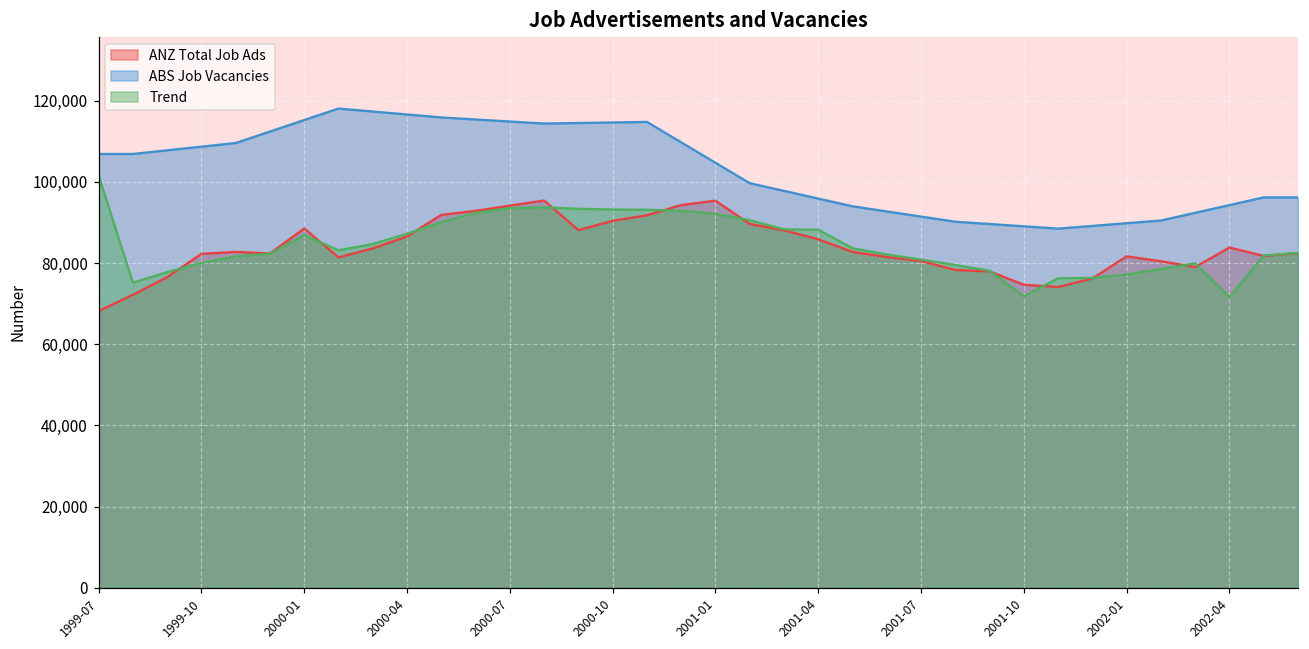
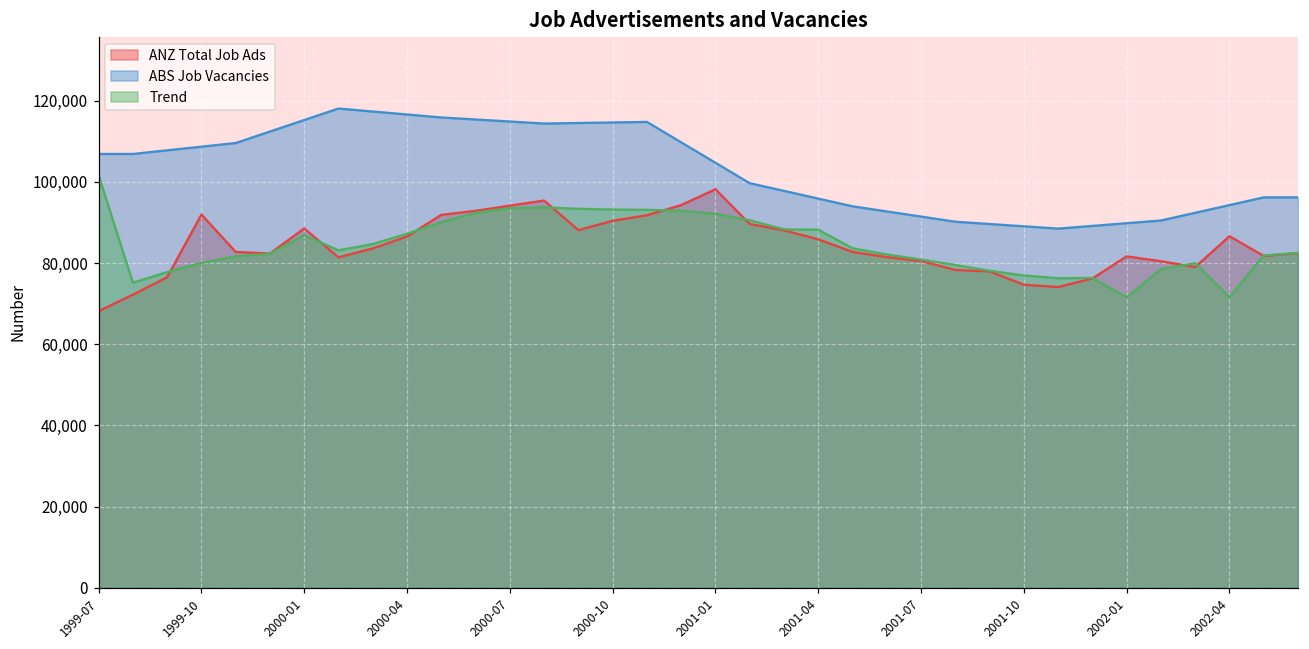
  {
    "ANZ Total Job Ads": {
      "1999-07": "68,000",
-     "1999-10": "82,000",
+     "1999-10": "92,000",
      "2000-01": "89,000",
      "2000-10": "90,000",
-     "2001-01": "95,000",
+     "2001-01": "98,000",
      "2001-04": "86,000",
      "2001-10": "75,000",
      "2002-01": "82,000",
-     "2002-04": "84,000"
+     "2002-04": "87,000"
    },
    "ABS Job Vacancies": {
      "1999-07": "107,000",
      "1999-10": "109,000",
      "2000-01": "115,000",
      "2000-04": "117,000",
      "2000-07": "115,000",
      "2000-10": "115,000",
      "2001-01": "105,000",
      "2001-04": "96,000",
      "2001-07": "91,000",
      "2001-10": "89,000",
      "2002-01": "90,000",
      "2002-04": "94,000"
    },
    "Trend": {
      "1999-07": "102,000",
      "1999-10": "80,000",
      "2000-01": "87,000",
      "2000-10": "93,000",
      "2001-01": "92,000",
      "2001-04": "88,000",
-     "2001-10": "72,000",
-     "2002-01": "77,000",
+     "2001-10": "77,000",
+     "2002-01": "72,000",
      "2002-04": "72,000"
    }
  }
